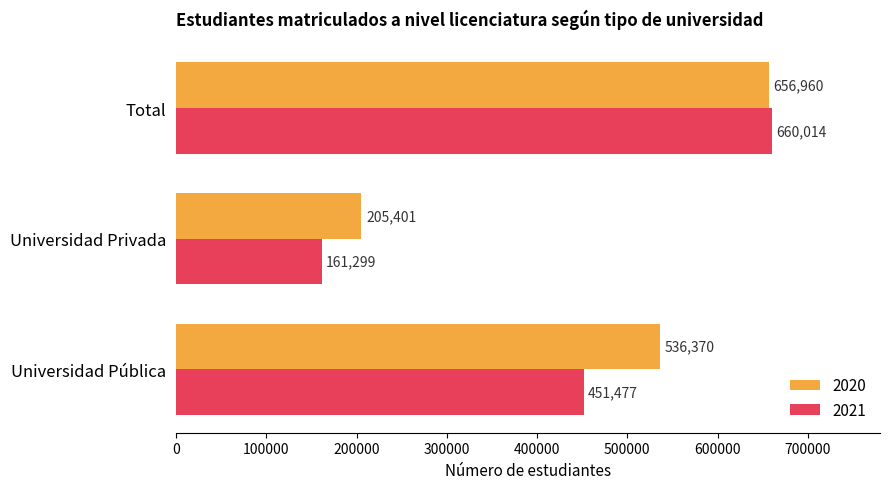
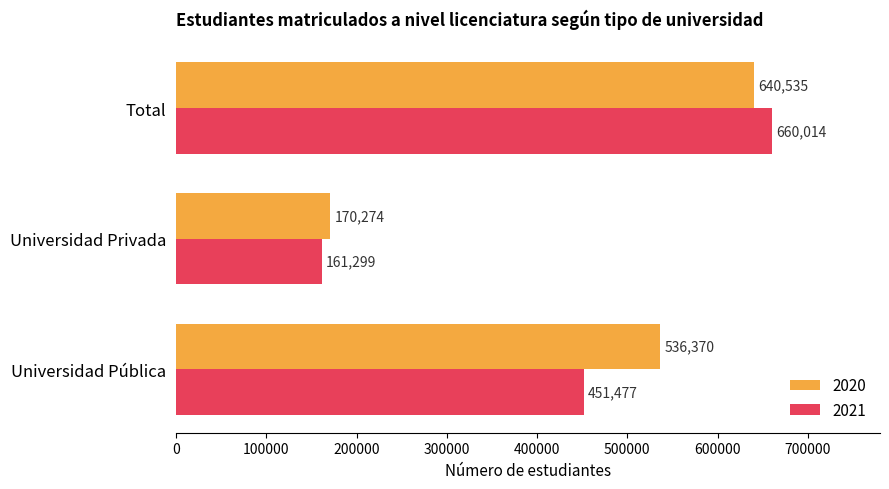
  {
    "2020": {
-     "Total": "656,960",
-     "Universidad Privada": "205,401",
+     "Total": "640,535",
+     "Universidad Privada": "170,274",
      "Universidad Pública": "536,370"
    },
    "2021": {
      "Total": "660,014",
      "Universidad Privada": "161,299",
      "Universidad Pública": "451,477"
    }
  }
